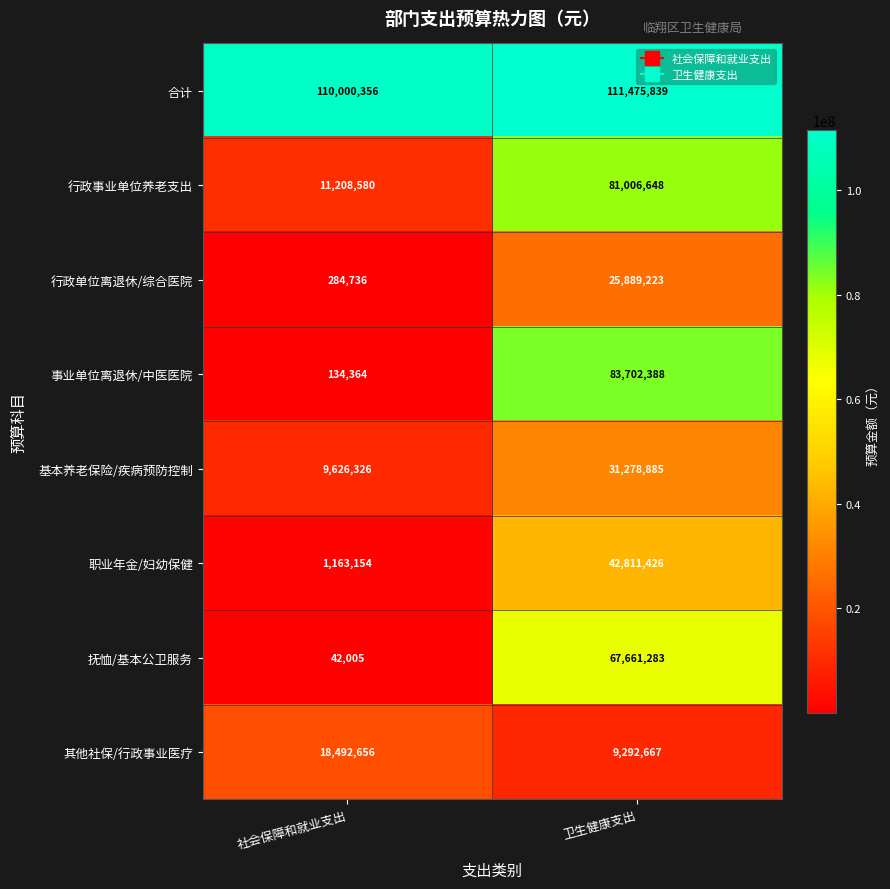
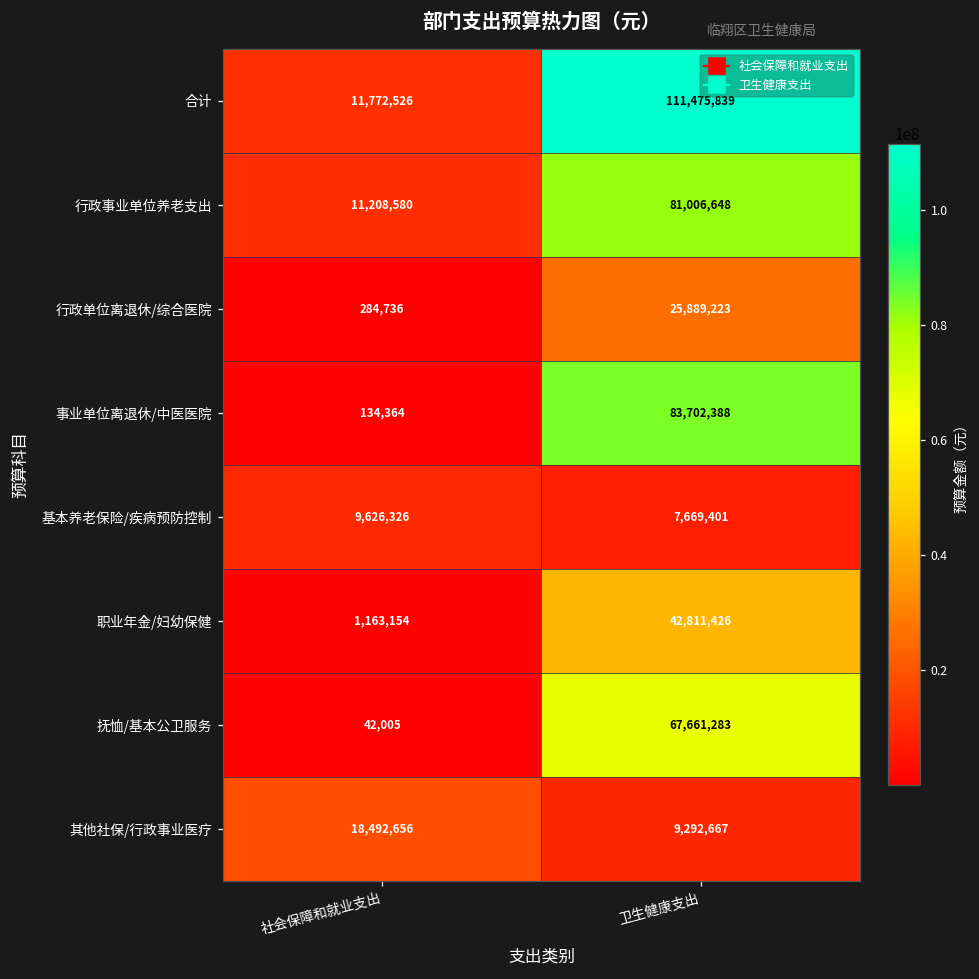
  {
    "合计": {
-     "社会保障和就业支出": "110,000,356",
+     "社会保障和就业支出": "11,772,526",
      "卫生健康支出": "111,475,839"
    },
    "行政事业单位养老支出": {
      "社会保障和就业支出": "11,208,580",
      "卫生健康支出": "81,006,648"
    },
    "行政单位离退休/综合医院": {
      "社会保障和就业支出": "284,736",
      "卫生健康支出": "25,889,223"
    },
    "事业单位离退休/中医医院": {
      "社会保障和就业支出": "134,364",
      "卫生健康支出": "83,702,388"
    },
    "基本养老保险/疾病预防控制": {
      "社会保障和就业支出": "9,626,326",
-     "卫生健康支出": "31,278,885"
+     "卫生健康支出": "7,669,401"
    },
    "职业年金/妇幼保健": {
      "社会保障和就业支出": "1,163,154",
      "卫生健康支出": "42,811,426"
    },
    "抚恤/基本公卫服务": {
      "社会保障和就业支出": "42,005",
      "卫生健康支出": "67,661,283"
    },
    "其他社保/行政事业医疗": {
      "社会保障和就业支出": "18,492,656",
      "卫生健康支出": "9,292,667"
    }
  }
